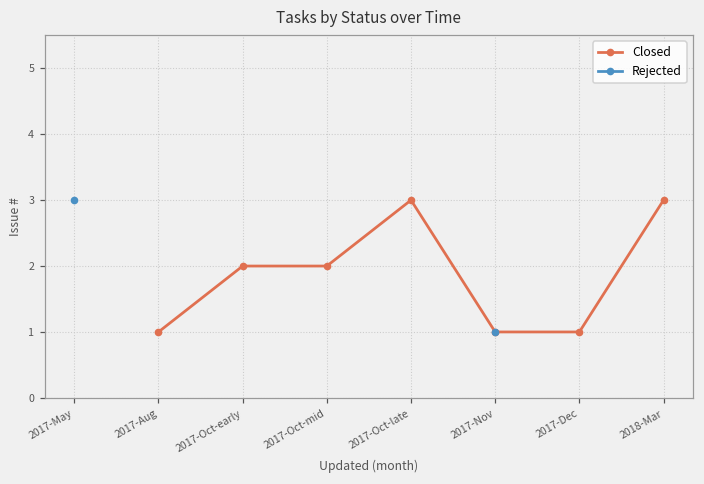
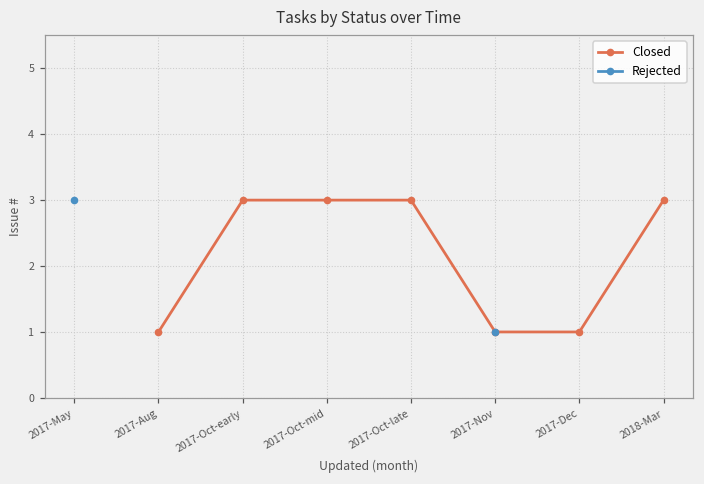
  {
    "Closed": {
      "2017-Aug": 1,
-     "2017-Oct-early": 2,
-     "2017-Oct-mid": 2,
+     "2017-Oct-early": 3,
+     "2017-Oct-mid": 3,
      "2017-Oct-late": 3,
      "2017-Dec": 1,
      "2018-Mar": 3
    },
    "Rejected": {
      "2017-May": 3
    }
  }
